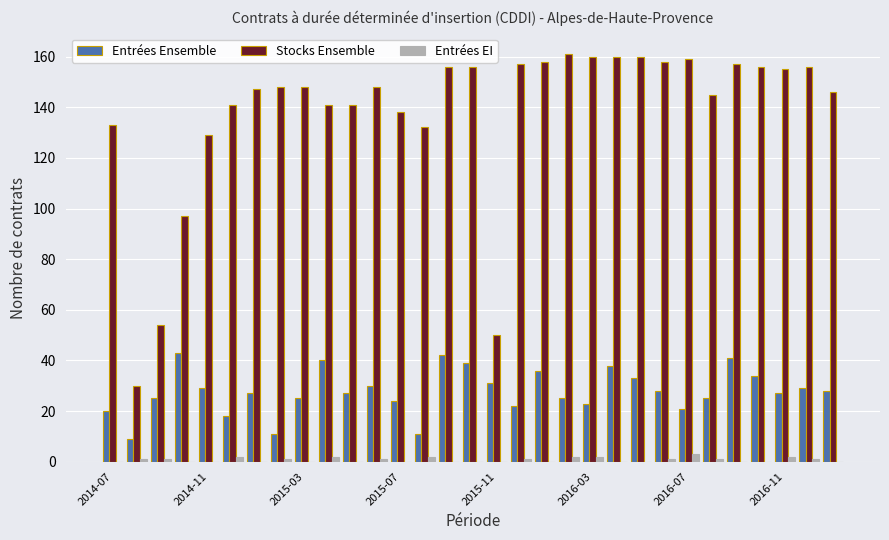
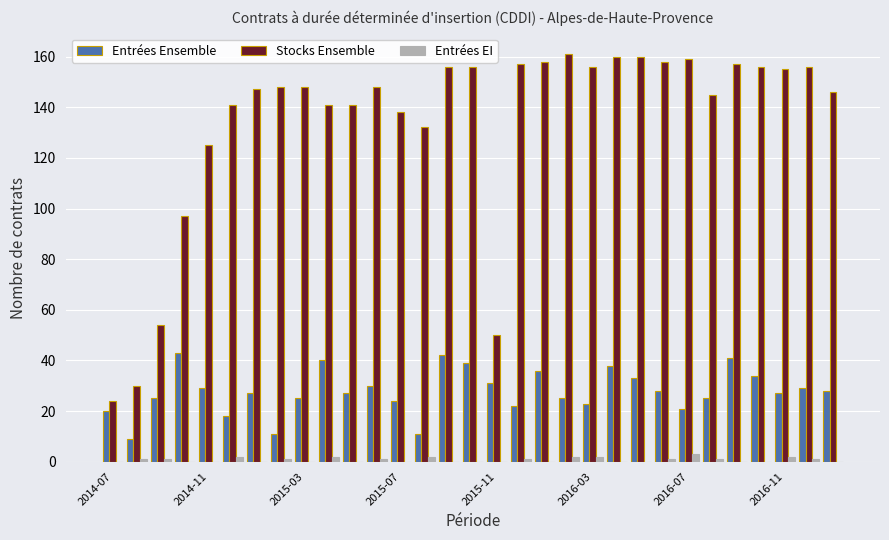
  {
    "Stocks Ensemble": {
-     "2014-07": 133,
-     "2014-11": 129,
+     "2014-07": 24,
+     "2014-11": 125,
      "2015-03": 148,
      "2015-07": 138,
      "2015-11": 50,
-     "2016-03": 160,
+     "2016-03": 156,
      "2016-07": 159,
      "2016-11": 155
    }
  }
